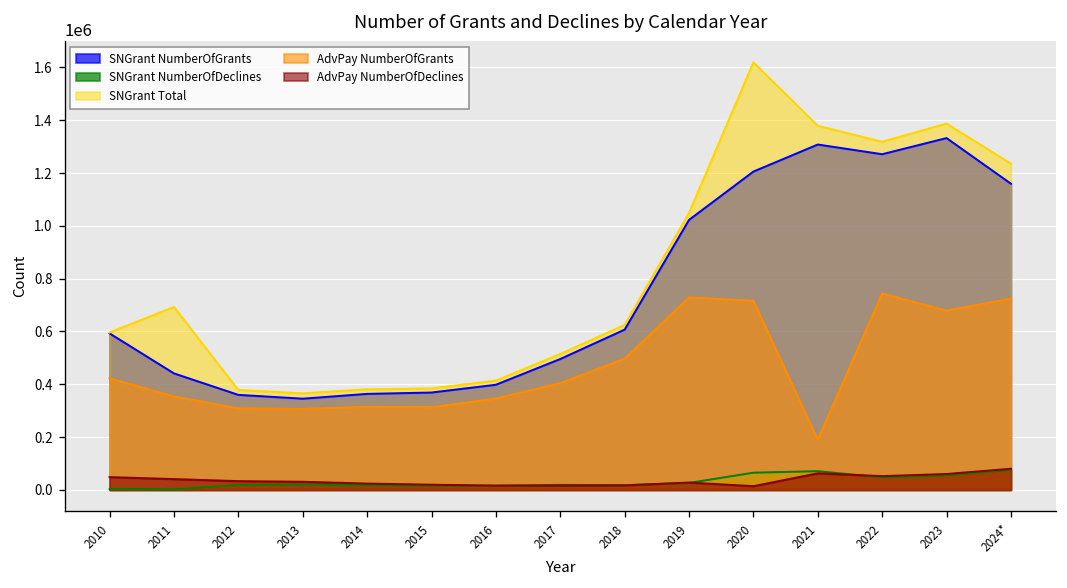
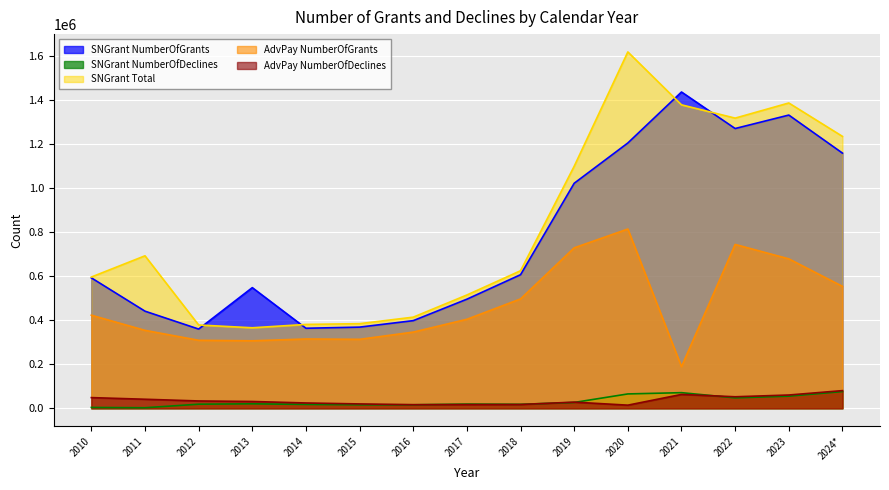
  {
    "SNGrant NumberOfGrants": {
      "2011": 440000,
      "2012": 360000,
-     "2013": 350000,
+     "2013": 550000,
      "2014": 360000,
      "2015": 370000,
      "2016": 400000,
      "2017": 500000,
      "2018": 610000,
      "2019": 1020000,
      "2020": 1210000,
-     "2021": 1310000,
+     "2021": 1440000,
      "2022": 1270000,
      "2023": 1330000,
      "2024*": 1160000
    },
    "SNGrant NumberOfDeclines": {
      "2010": 0,
      "2011": 0,
      "2012": 20000,
      "2020": 70000
    },
    "SNGrant Total": {
      "2011": 690000,
      "2012": 380000,
      "2013": 370000,
      "2014": 380000,
      "2015": 380000,
      "2016": 410000,
      "2017": 510000,
      "2018": 630000,
-     "2019": 1050000,
+     "2019": 1100000,
      "2020": 1620000,
      "2021": 1380000,
      "2022": 1320000,
      "2023": 1390000,
      "2024*": 1240000
    },
    "AdvPay NumberOfGrants": {
      "2010": 420000,
      "2011": 350000,
      "2012": 310000,
      "2013": 310000,
      "2014": 310000,
      "2015": 310000,
      "2016": 350000,
      "2017": 400000,
      "2018": 500000,
      "2019": 730000,
-     "2020": 720000,
+     "2020": 810000,
      "2021": 190000,
      "2022": 740000,
      "2023": 680000,
-     "2024*": 720000
+     "2024*": 550000
    },
    "AdvPay NumberOfDeclines": {
      "2010": 50000,
      "2011": 40000,
      "2012": 30000,
      "2020": 10000
    }
  }
